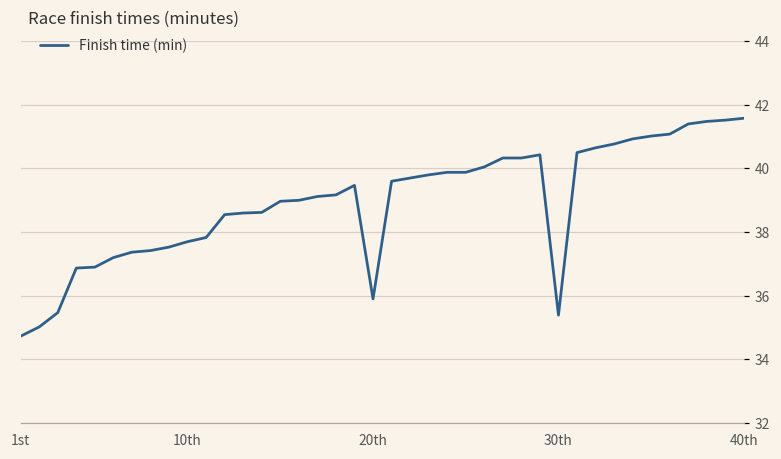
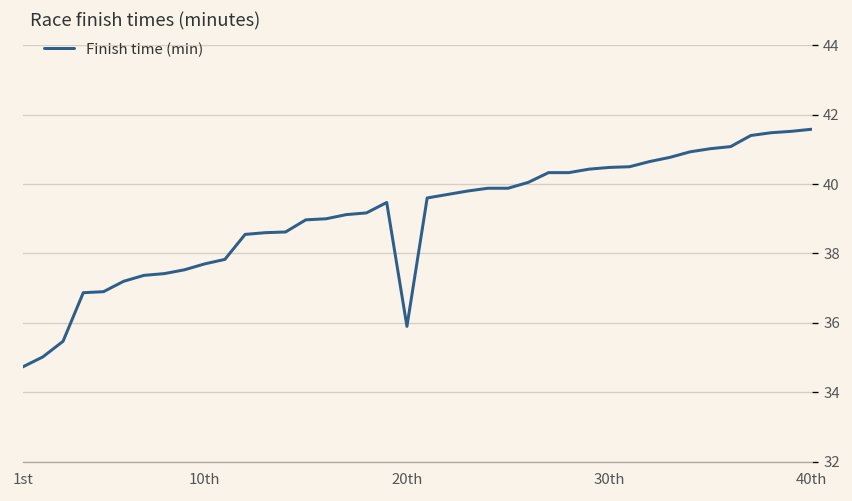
  {
    "1st": 34.7,
    "10th": 37.7,
    "20th": 35.9,
-   "30th": 35.4,
+   "30th": 40.5,
    "40th": 41.6
  }
